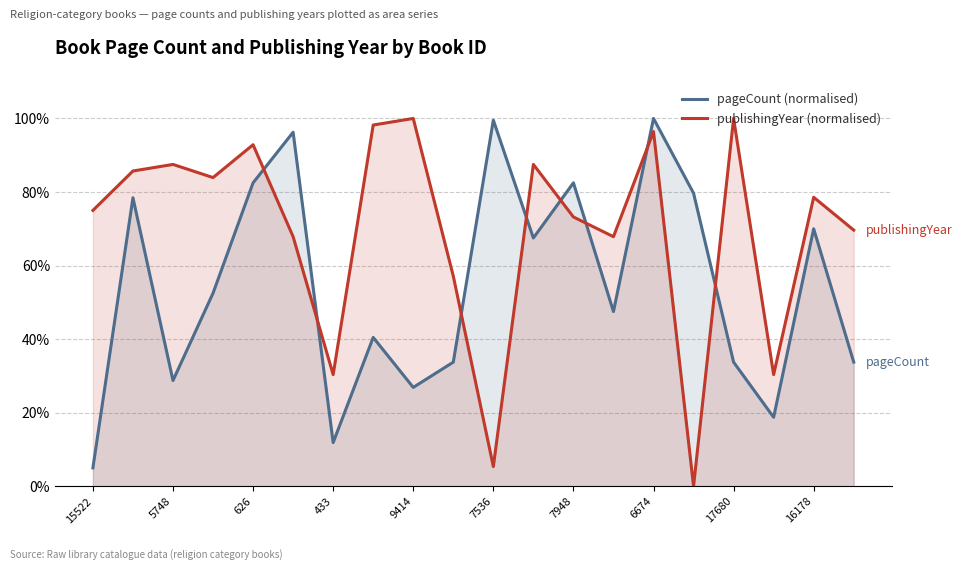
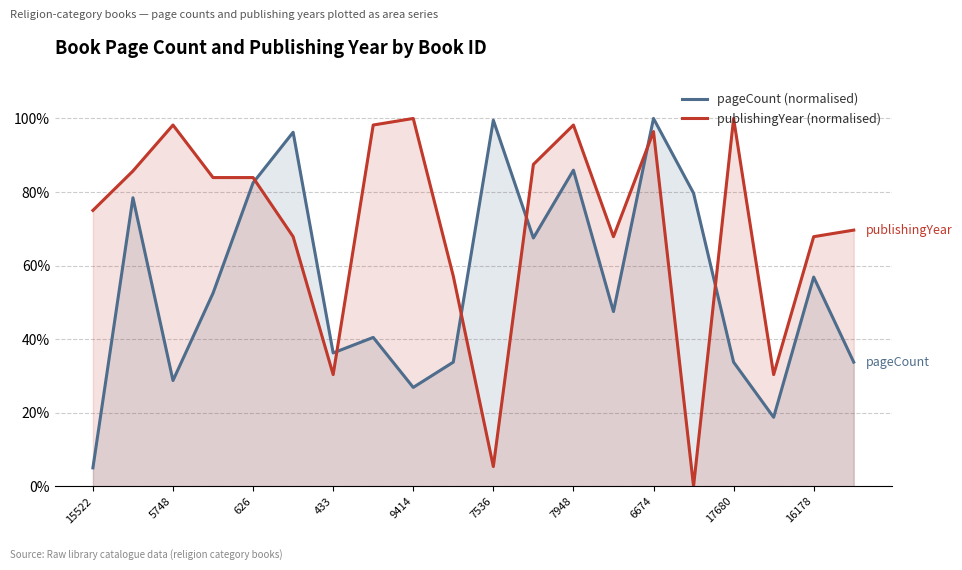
  {
    "pageCount (normalised)": {
      "15522": "5%",
      "5748": "29%",
      "626": "83%",
-     "433": "12%",
+     "433": "36%",
      "9414": "27%",
      "7536": "100%",
-     "7948": "83%",
+     "7948": "86%",
      "6674": "100%",
      "17680": "34%",
-     "16178": "70%"
+     "16178": "57%"
    },
    "publishingYear (normalised)": {
      "15522": "75%",
-     "5748": "88%",
-     "626": "93%",
+     "5748": "98%",
+     "626": "84%",
      "433": "30%",
      "9414": "100%",
      "7536": "5%",
-     "7948": "73%",
+     "7948": "98%",
      "6674": "96%",
      "17680": "100%",
-     "16178": "79%"
+     "16178": "68%"
    }
  }
